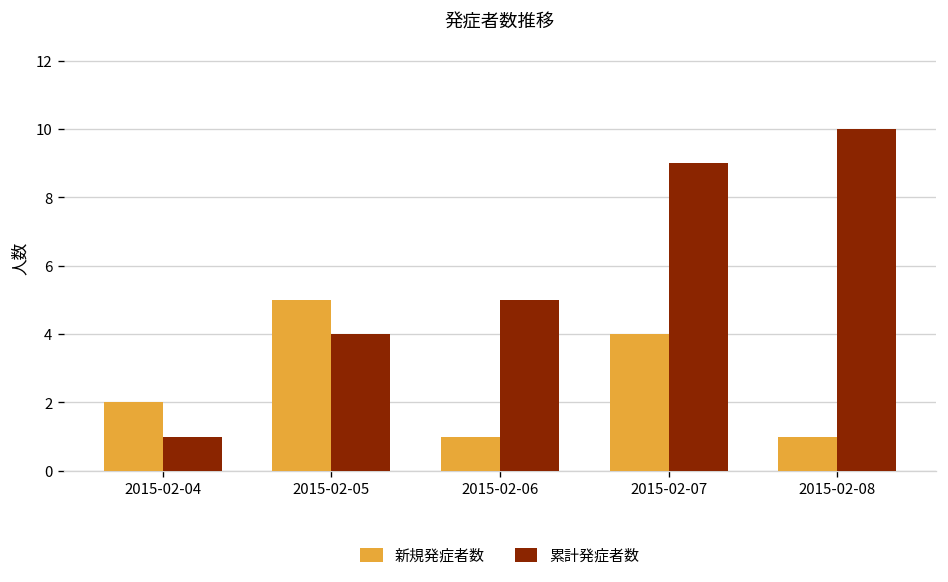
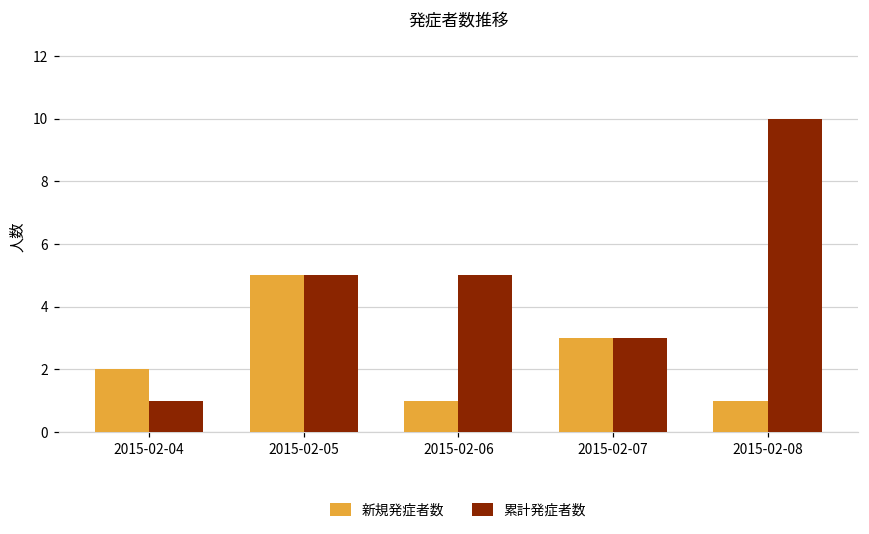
  {
    "新規発症者数": {
      "2015-02-04": 2,
      "2015-02-05": 5,
      "2015-02-06": 1,
-     "2015-02-07": 4,
+     "2015-02-07": 3,
      "2015-02-08": 1
    },
    "累計発症者数": {
      "2015-02-04": 1,
-     "2015-02-05": 4,
+     "2015-02-05": 5,
      "2015-02-06": 5,
-     "2015-02-07": 9,
+     "2015-02-07": 3,
      "2015-02-08": 10
    }
  }
